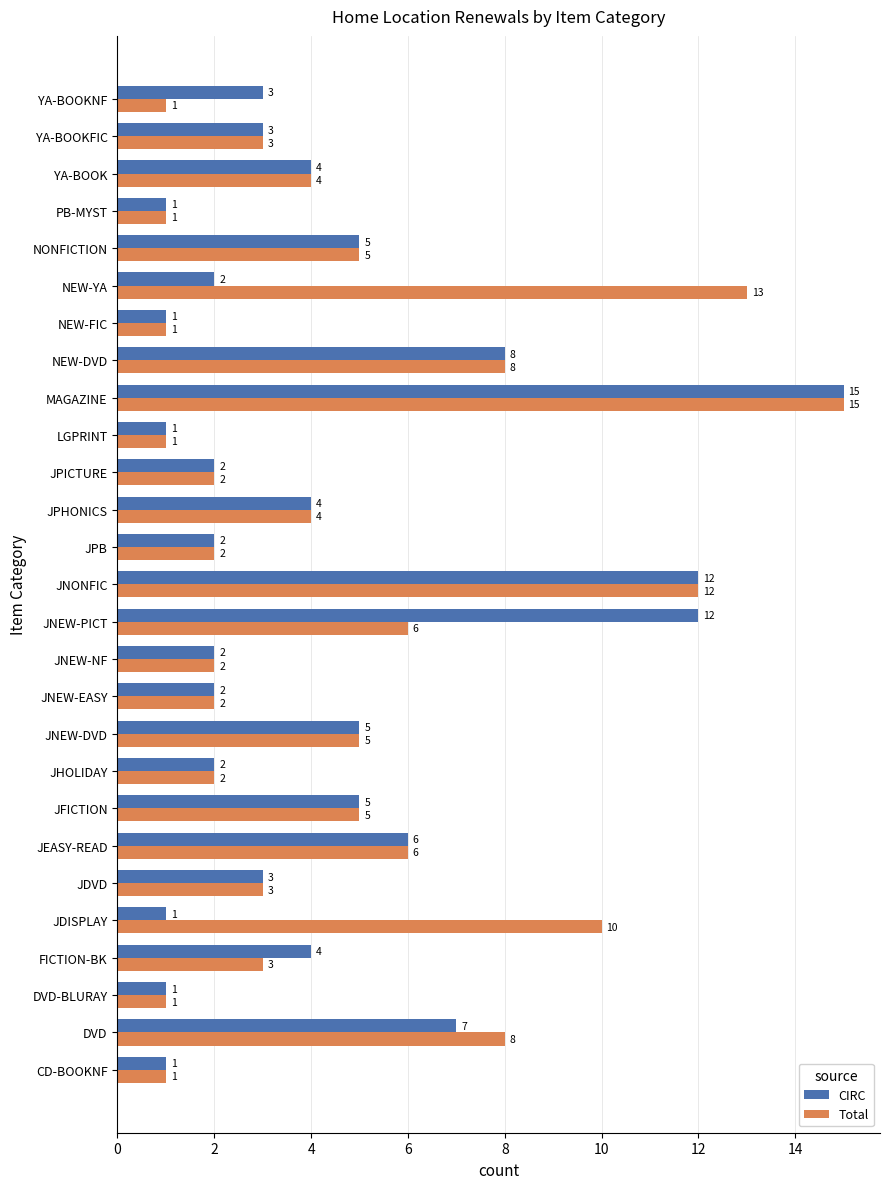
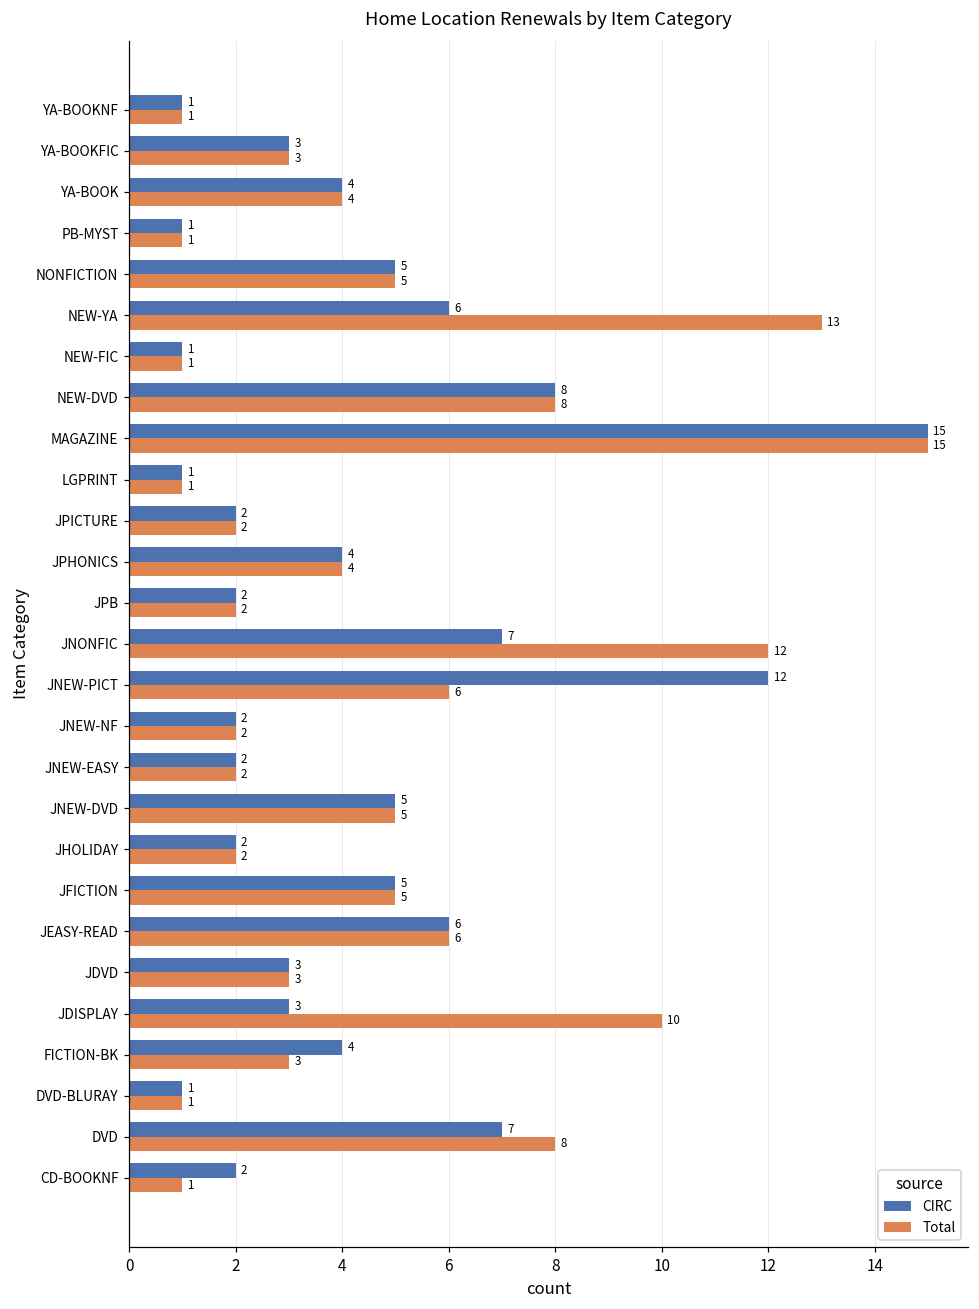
  {
    "CIRC": {
-     "YA-BOOKNF": 3,
+     "YA-BOOKNF": 1,
      "YA-BOOKFIC": 3,
      "YA-BOOK": 4,
      "PB-MYST": 1,
      "NONFICTION": 5,
-     "NEW-YA": 2,
+     "NEW-YA": 6,
      "NEW-FIC": 1,
      "NEW-DVD": 8,
      "MAGAZINE": 15,
      "LGPRINT": 1,
      "JPICTURE": 2,
      "JPHONICS": 4,
      "JPB": 2,
-     "JNONFIC": 12,
+     "JNONFIC": 7,
      "JNEW-PICT": 12,
      "JNEW-NF": 2,
      "JNEW-EASY": 2,
      "JNEW-DVD": 5,
      "JHOLIDAY": 2,
      "JFICTION": 5,
      "JEASY-READ": 6,
      "JDVD": 3,
-     "JDISPLAY": 1,
+     "JDISPLAY": 3,
      "FICTION-BK": 4,
      "DVD-BLURAY": 1,
      "DVD": 7,
-     "CD-BOOKNF": 1
+     "CD-BOOKNF": 2
    },
    "Total": {
      "YA-BOOKNF": 1,
      "YA-BOOKFIC": 3,
      "YA-BOOK": 4,
      "PB-MYST": 1,
      "NONFICTION": 5,
      "NEW-YA": 13,
      "NEW-FIC": 1,
      "NEW-DVD": 8,
      "MAGAZINE": 15,
      "LGPRINT": 1,
      "JPICTURE": 2,
      "JPHONICS": 4,
      "JPB": 2,
      "JNONFIC": 12,
      "JNEW-PICT": 6,
      "JNEW-NF": 2,
      "JNEW-EASY": 2,
      "JNEW-DVD": 5,
      "JHOLIDAY": 2,
      "JFICTION": 5,
      "JEASY-READ": 6,
      "JDVD": 3,
      "JDISPLAY": 10,
      "FICTION-BK": 3,
      "DVD-BLURAY": 1,
      "DVD": 8,
      "CD-BOOKNF": 1
    }
  }
